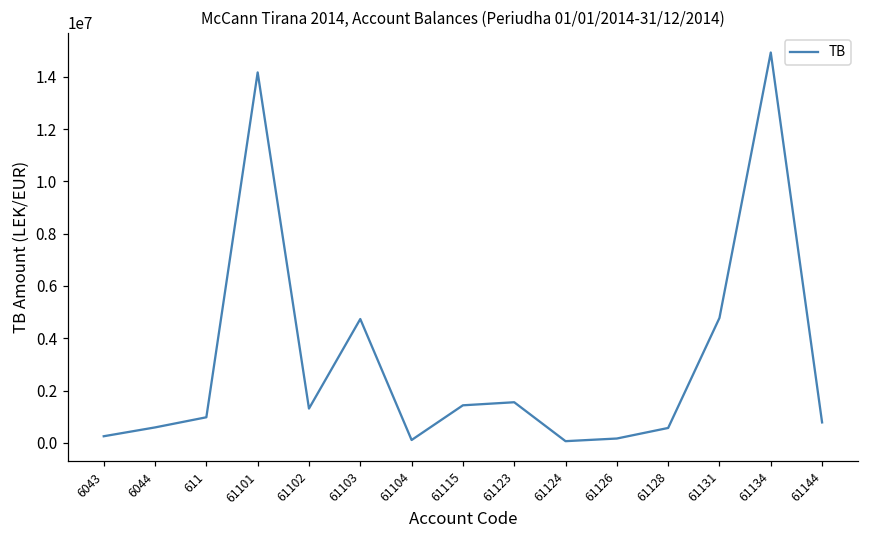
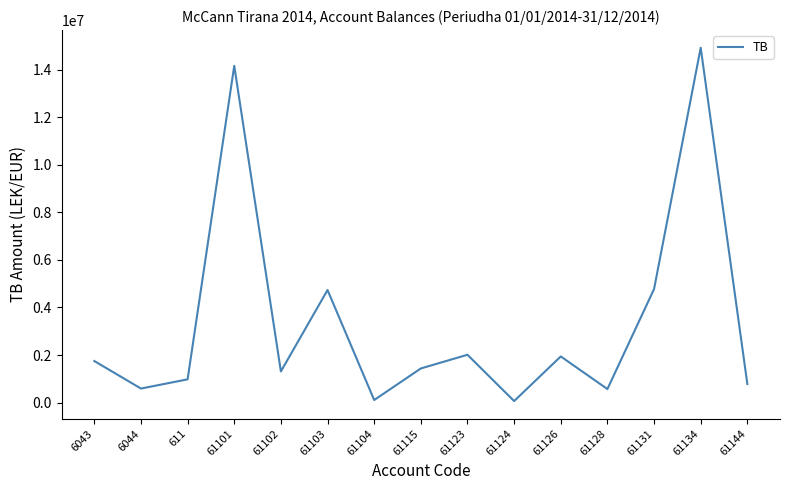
  {
-   "6043": 300000,
+   "6043": 1700000,
    "6044": 600000,
    "611": 1000000,
    "61101": 14200000,
    "61102": 1300000,
    "61103": 4700000,
    "61104": 100000,
    "61115": 1400000,
-   "61123": 1600000,
+   "61123": 2000000,
    "61124": 100000,
-   "61126": 200000,
+   "61126": 1900000,
    "61128": 600000,
    "61131": 4800000,
    "61134": 14900000,
    "61144": 800000
  }
